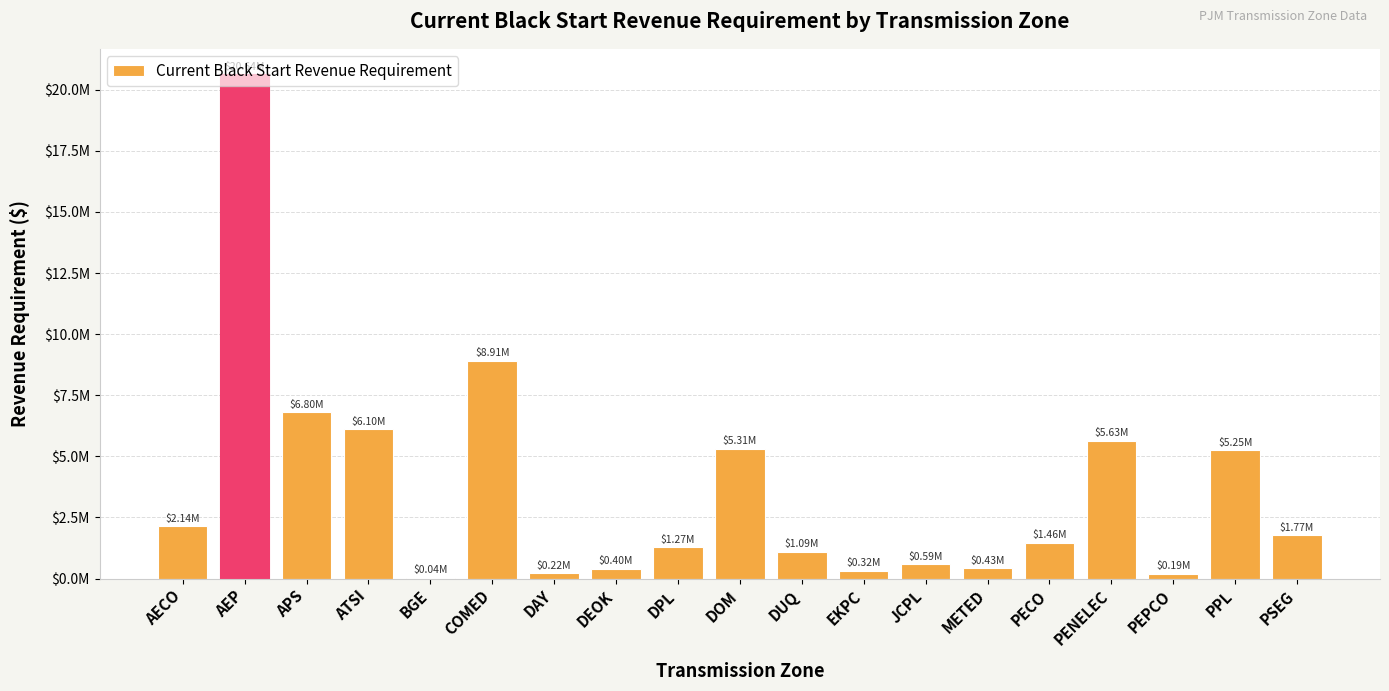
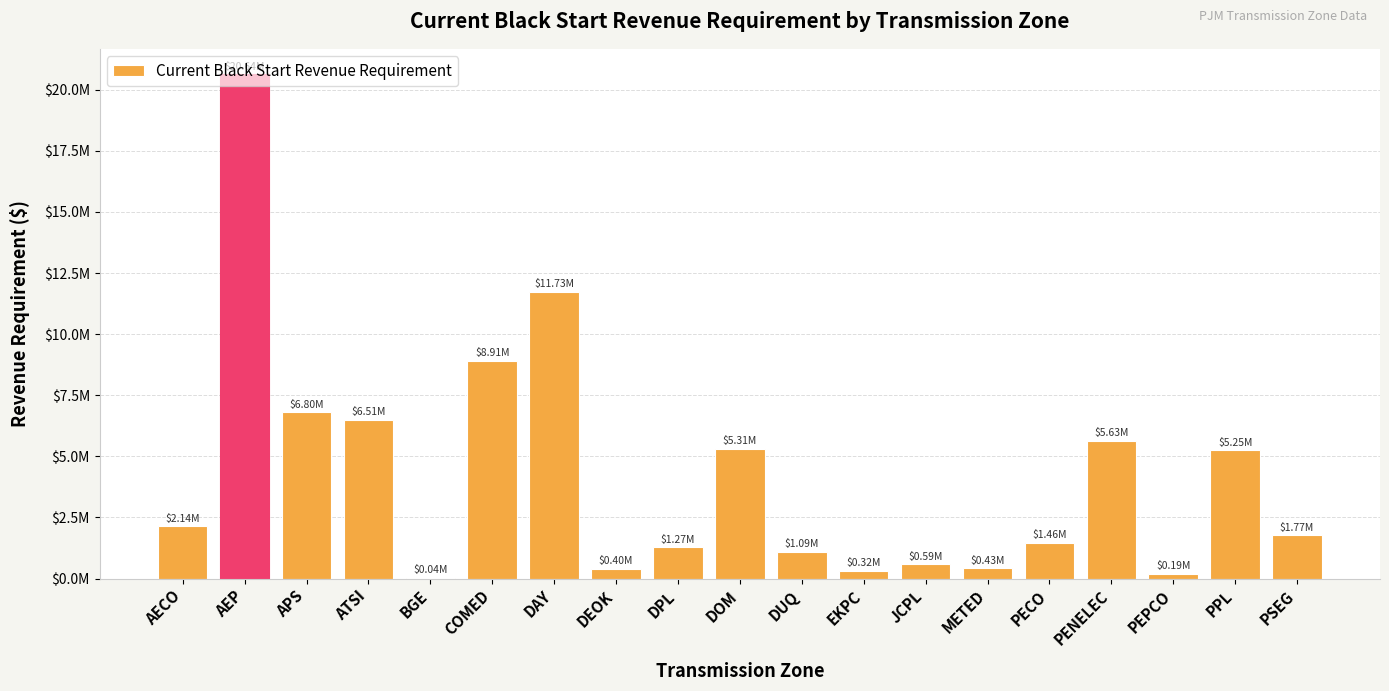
  {
    "AECO": "$2.14M",
    "APS": "$6.80M",
-   "ATSI": "$6.10M",
+   "ATSI": "$6.51M",
    "BGE": "$0.04M",
    "COMED": "$8.91M",
-   "DAY": "$0.22M",
+   "DAY": "$11.73M",
    "DEOK": "$0.40M",
    "DPL": "$1.27M",
    "DOM": "$5.31M",
    "DUQ": "$1.09M",
    "EKPC": "$0.32M",
    "JCPL": "$0.59M",
    "METED": "$0.43M",
    "PECO": "$1.46M",
    "PENELEC": "$5.63M",
    "PEPCO": "$0.19M",
    "PPL": "$5.25M",
    "PSEG": "$1.77M"
  }
